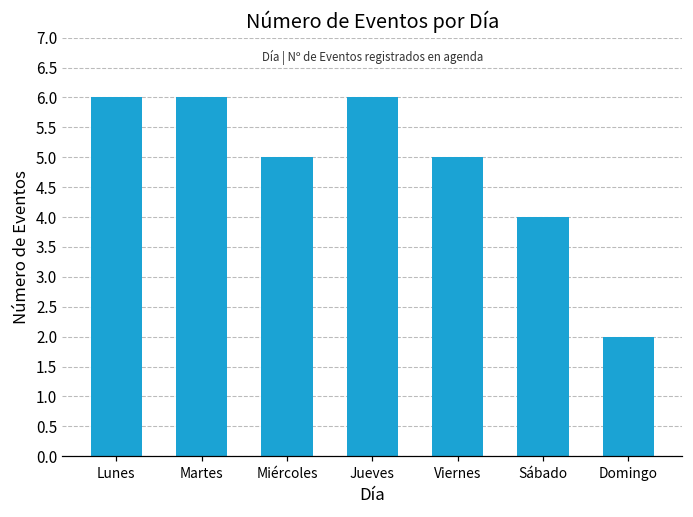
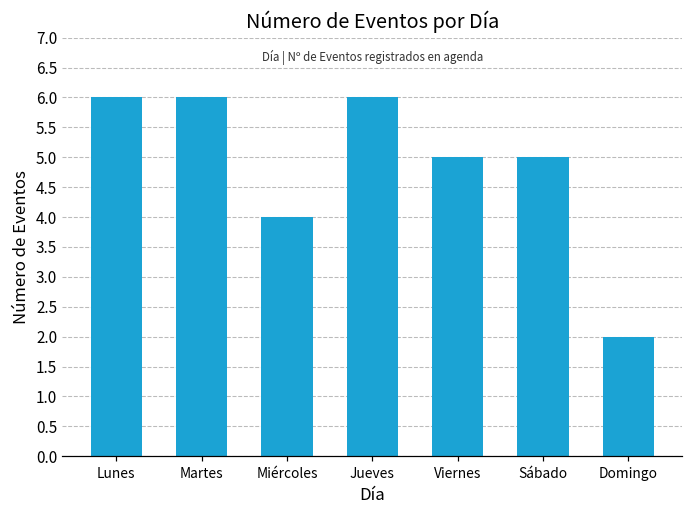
  {
    "Lunes": 6,
    "Martes": 6,
-   "Miércoles": 5,
+   "Miércoles": 4,
    "Jueves": 6,
    "Viernes": 5,
-   "Sábado": 4,
+   "Sábado": 5,
    "Domingo": 2
  }
